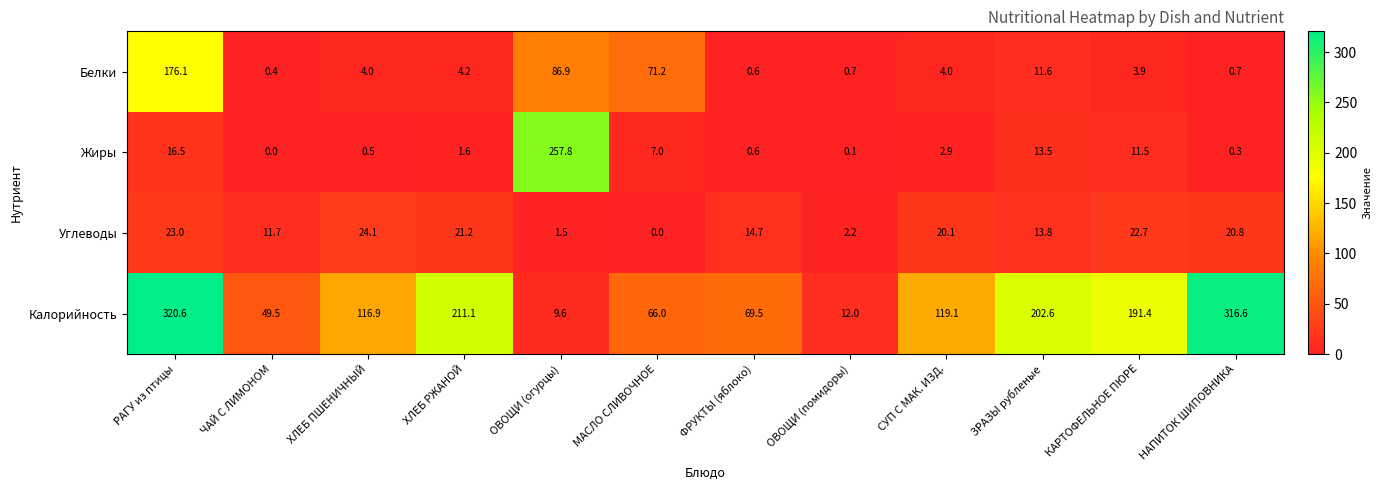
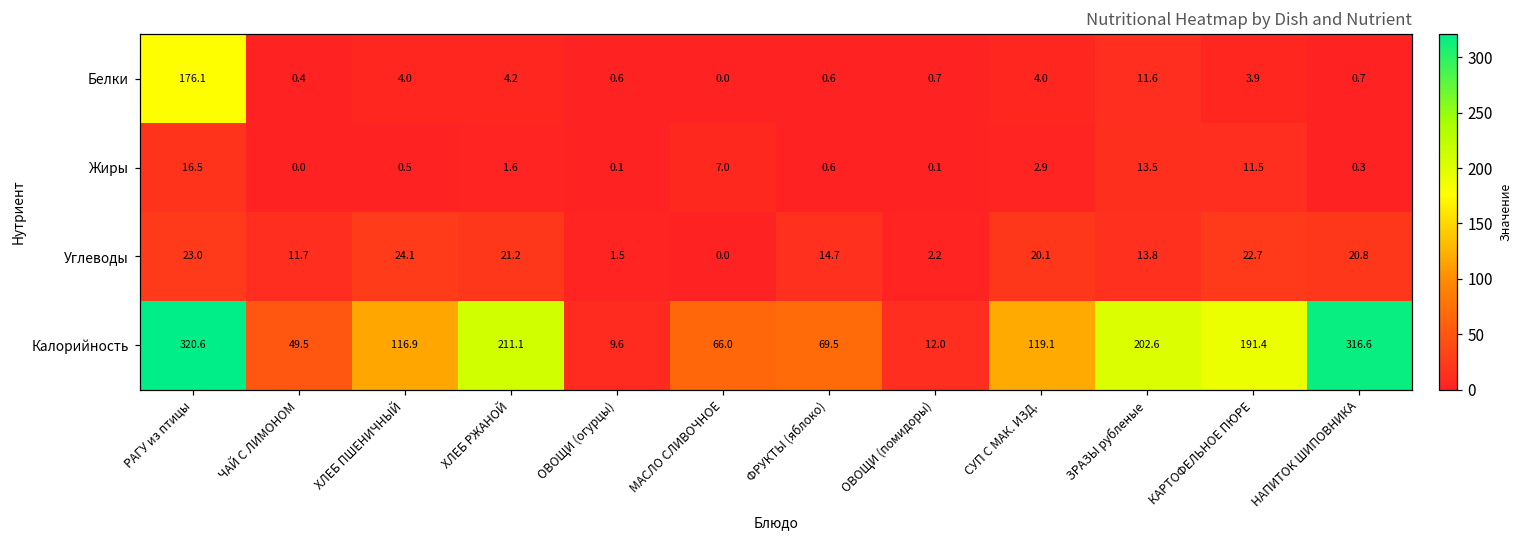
  {
    "Белки": {
      "РАГУ из птицы": 176.1,
      "ЧАЙ С ЛИМОНОМ": 0.4,
      "ХЛЕБ ПШЕНИЧНЫЙ": 4.0,
      "ХЛЕБ РЖАНОЙ": 4.2,
-     "ОВОЩИ (огурцы)": 86.9,
-     "МАСЛО СЛИВОЧНОЕ": 71.2,
+     "ОВОЩИ (огурцы)": 0.6,
+     "МАСЛО СЛИВОЧНОЕ": 0.0,
      "ФРУКТЫ (яблоко)": 0.6,
      "ОВОЩИ (помидоры)": 0.7,
      "СУП С МАК. ИЗД.": 4.0,
      "ЗРАЗЫ рубленые": 11.6,
      "КАРТОФЕЛЬНОЕ ПЮРЕ": 3.9,
      "НАПИТОК ШИПОВНИКА": 0.7
    },
    "Жиры": {
      "РАГУ из птицы": 16.5,
      "ЧАЙ С ЛИМОНОМ": 0.0,
      "ХЛЕБ ПШЕНИЧНЫЙ": 0.5,
      "ХЛЕБ РЖАНОЙ": 1.6,
-     "ОВОЩИ (огурцы)": 257.8,
+     "ОВОЩИ (огурцы)": 0.1,
      "МАСЛО СЛИВОЧНОЕ": 7.0,
      "ФРУКТЫ (яблоко)": 0.6,
      "ОВОЩИ (помидоры)": 0.1,
      "СУП С МАК. ИЗД.": 2.9,
      "ЗРАЗЫ рубленые": 13.5,
      "КАРТОФЕЛЬНОЕ ПЮРЕ": 11.5,
      "НАПИТОК ШИПОВНИКА": 0.3
    },
    "Углеводы": {
      "РАГУ из птицы": 23.0,
      "ЧАЙ С ЛИМОНОМ": 11.7,
      "ХЛЕБ ПШЕНИЧНЫЙ": 24.1,
      "ХЛЕБ РЖАНОЙ": 21.2,
      "ОВОЩИ (огурцы)": 1.5,
      "МАСЛО СЛИВОЧНОЕ": 0.0,
      "ФРУКТЫ (яблоко)": 14.7,
      "ОВОЩИ (помидоры)": 2.2,
      "СУП С МАК. ИЗД.": 20.1,
      "ЗРАЗЫ рубленые": 13.8,
      "КАРТОФЕЛЬНОЕ ПЮРЕ": 22.7,
      "НАПИТОК ШИПОВНИКА": 20.8
    },
    "Калорийность": {
      "РАГУ из птицы": 320.6,
      "ЧАЙ С ЛИМОНОМ": 49.5,
      "ХЛЕБ ПШЕНИЧНЫЙ": 116.9,
      "ХЛЕБ РЖАНОЙ": 211.1,
      "ОВОЩИ (огурцы)": 9.6,
      "МАСЛО СЛИВОЧНОЕ": 66.0,
      "ФРУКТЫ (яблоко)": 69.5,
      "ОВОЩИ (помидоры)": 12.0,
      "СУП С МАК. ИЗД.": 119.1,
      "ЗРАЗЫ рубленые": 202.6,
      "КАРТОФЕЛЬНОЕ ПЮРЕ": 191.4,
      "НАПИТОК ШИПОВНИКА": 316.6
    }
  }
